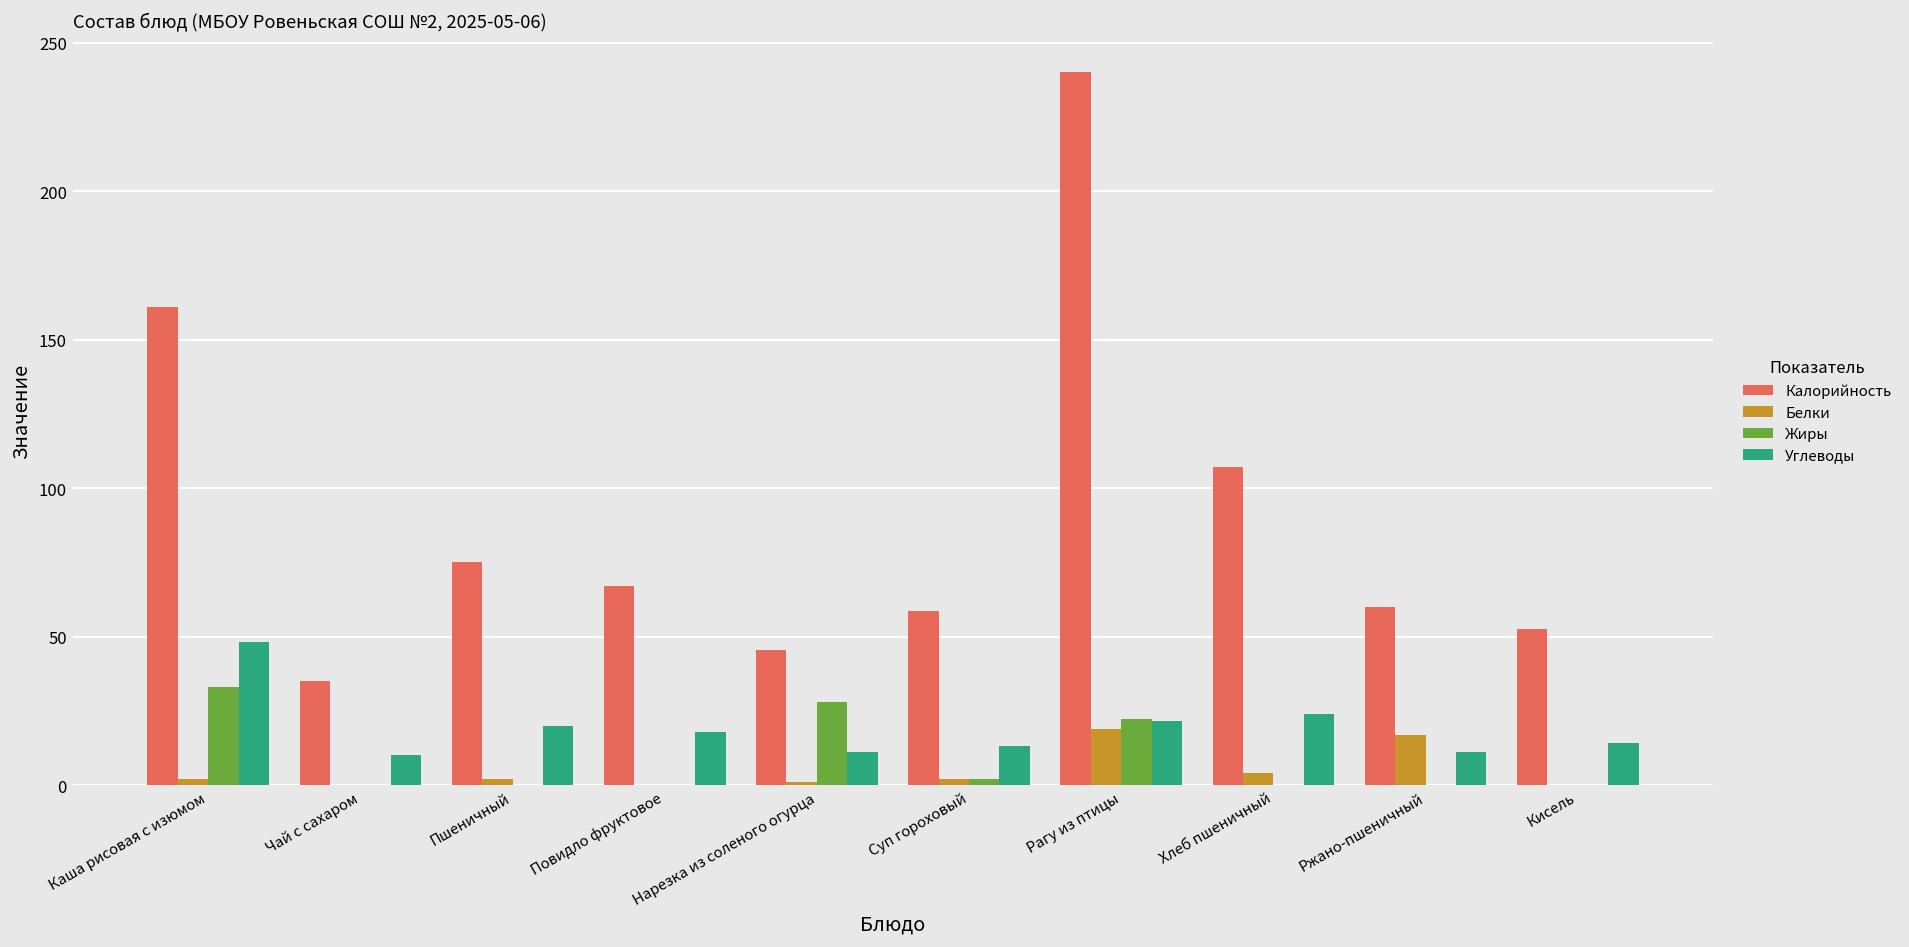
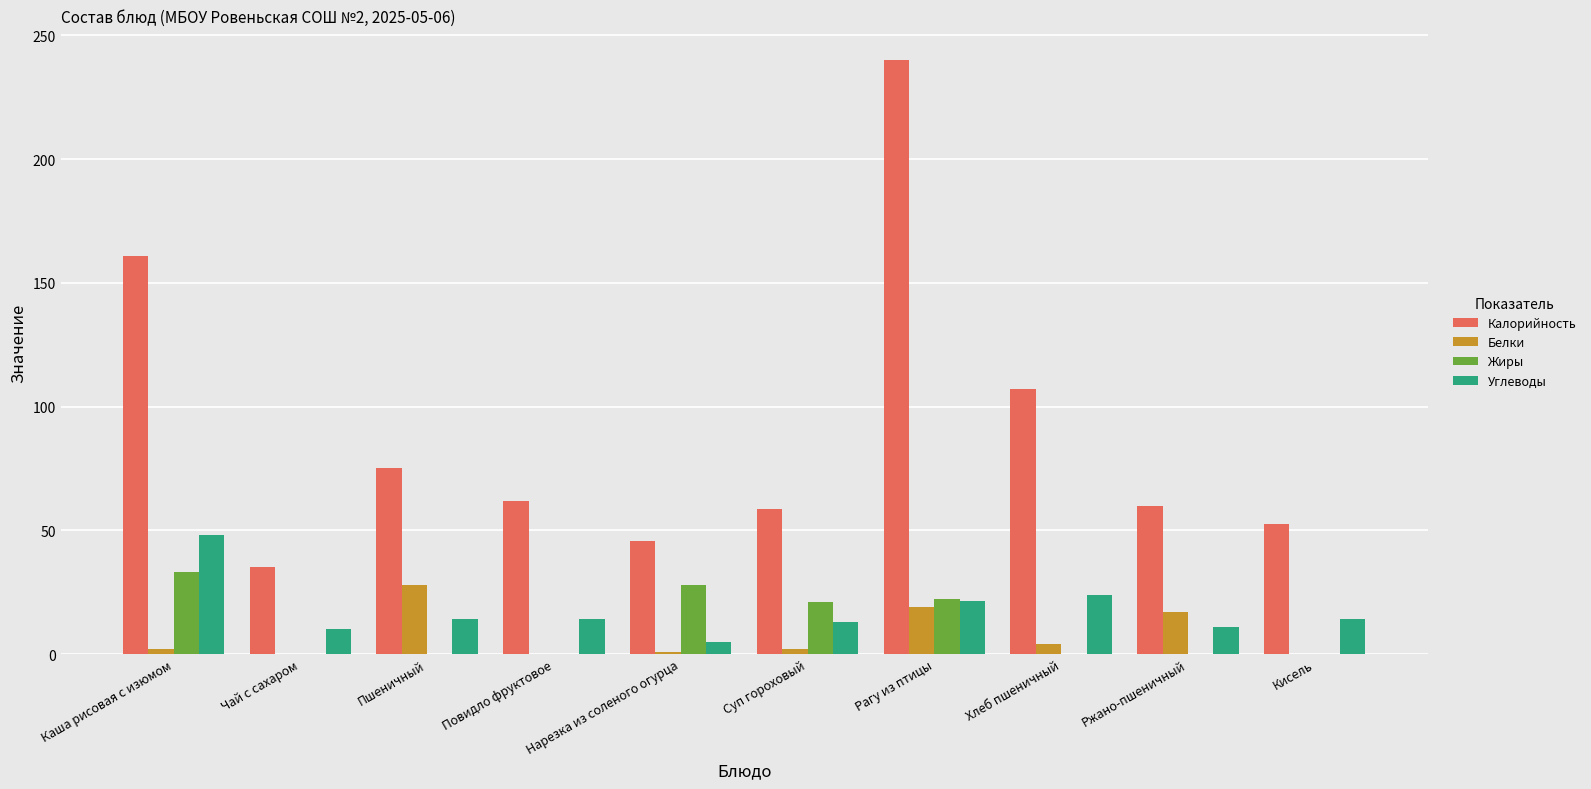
  {
    "Калорийность": {
      "Каша рисовая с изюмом": 161,
      "Чай с сахаром": 35,
      "Пшеничный": 75,
-     "Повидло фруктовое": 67,
+     "Повидло фруктовое": 62,
      "Нарезка из соленого огурца": 46,
      "Суп гороховый": 58,
      "Рагу из птицы": 240,
      "Хлеб пшеничный": 107,
      "Ржано-пшеничный": 60,
      "Кисель": 53
    },
    "Белки": {
      "Каша рисовая с изюмом": 2,
      "Чай с сахаром": 0,
-     "Пшеничный": 2,
+     "Пшеничный": 28,
      "Повидло фруктовое": 0,
      "Суп гороховый": 2,
      "Рагу из птицы": 19,
      "Хлеб пшеничный": 4,
      "Ржано-пшеничный": 17,
      "Кисель": 0
    },
    "Жиры": {
      "Каша рисовая с изюмом": 33,
      "Чай с сахаром": 0,
      "Пшеничный": 0,
      "Повидло фруктовое": 0,
      "Нарезка из соленого огурца": 28,
-     "Суп гороховый": 2,
+     "Суп гороховый": 21,
      "Рагу из птицы": 22,
      "Хлеб пшеничный": 0,
      "Ржано-пшеничный": 0,
      "Кисель": 0
    },
    "Углеводы": {
      "Каша рисовая с изюмом": 48,
      "Чай с сахаром": 10,
-     "Пшеничный": 20,
-     "Повидло фруктовое": 18,
-     "Нарезка из соленого огурца": 11,
+     "Пшеничный": 14,
+     "Повидло фруктовое": 14,
+     "Нарезка из соленого огурца": 5,
      "Суп гороховый": 13,
      "Рагу из птицы": 21,
      "Хлеб пшеничный": 24,
      "Ржано-пшеничный": 11,
      "Кисель": 14
    }
  }
